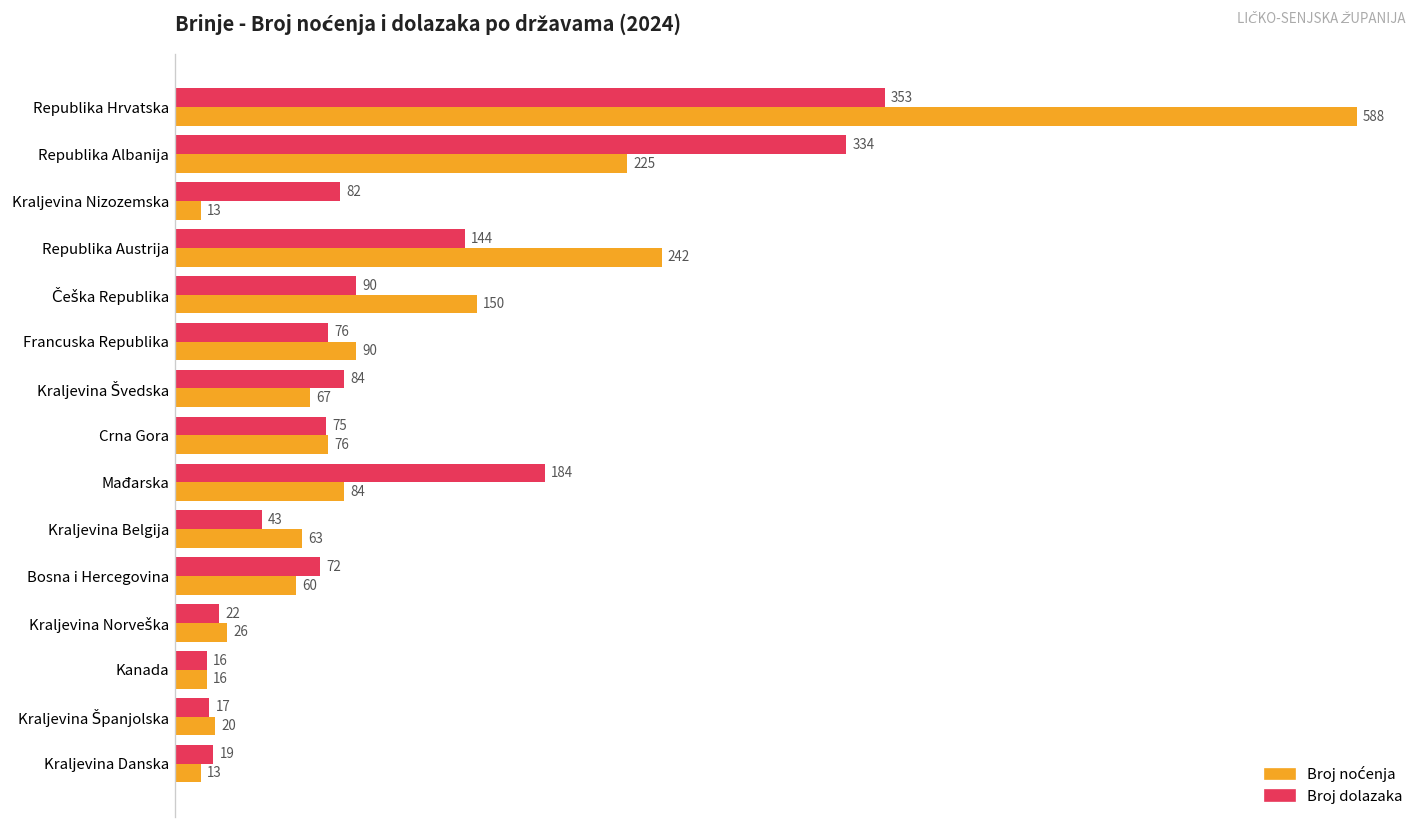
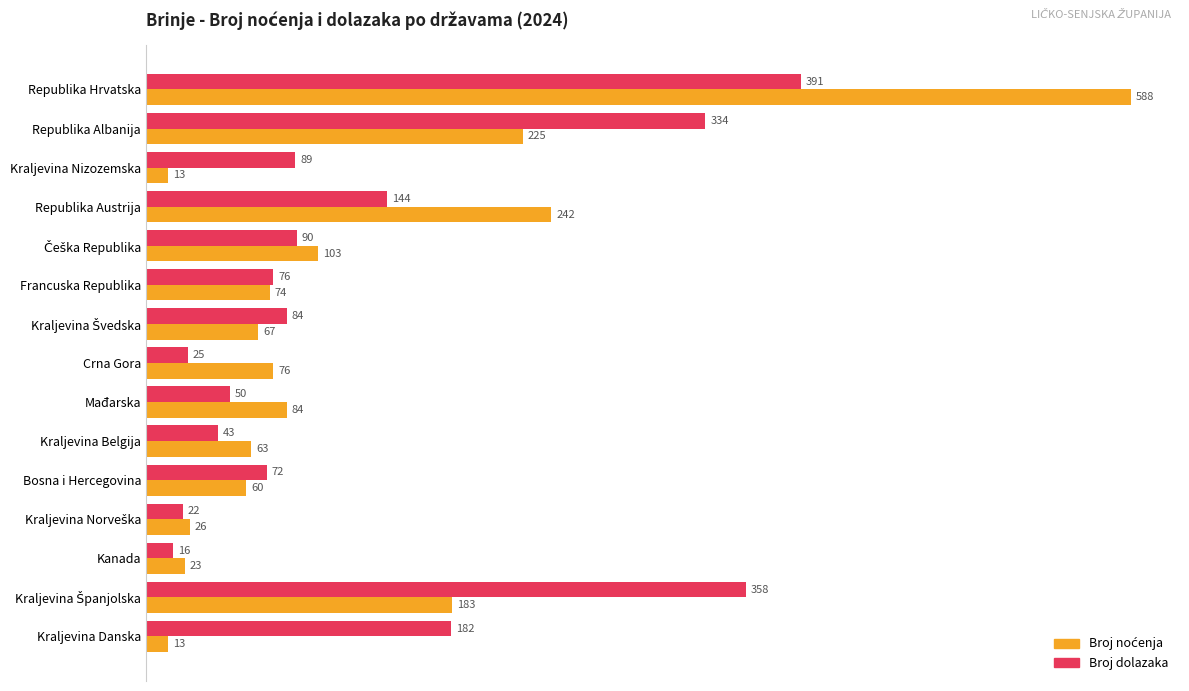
  {
    "Broj noćenja": {
      "Republika Hrvatska": 588,
      "Republika Albanija": 225,
      "Kraljevina Nizozemska": 13,
      "Republika Austrija": 242,
-     "Češka Republika": 150,
-     "Francuska Republika": 90,
+     "Češka Republika": 103,
+     "Francuska Republika": 74,
      "Kraljevina Švedska": 67,
      "Crna Gora": 76,
      "Mađarska": 84,
      "Kraljevina Belgija": 63,
      "Bosna i Hercegovina": 60,
      "Kraljevina Norveška": 26,
-     "Kanada": 16,
-     "Kraljevina Španjolska": 20,
+     "Kanada": 23,
+     "Kraljevina Španjolska": 183,
      "Kraljevina Danska": 13
    },
    "Broj dolazaka": {
-     "Republika Hrvatska": 353,
+     "Republika Hrvatska": 391,
      "Republika Albanija": 334,
-     "Kraljevina Nizozemska": 82,
+     "Kraljevina Nizozemska": 89,
      "Republika Austrija": 144,
      "Češka Republika": 90,
      "Francuska Republika": 76,
      "Kraljevina Švedska": 84,
-     "Crna Gora": 75,
-     "Mađarska": 184,
+     "Crna Gora": 25,
+     "Mađarska": 50,
      "Kraljevina Belgija": 43,
      "Bosna i Hercegovina": 72,
      "Kraljevina Norveška": 22,
      "Kanada": 16,
-     "Kraljevina Španjolska": 17,
-     "Kraljevina Danska": 19
+     "Kraljevina Španjolska": 358,
+     "Kraljevina Danska": 182
    }
  }
